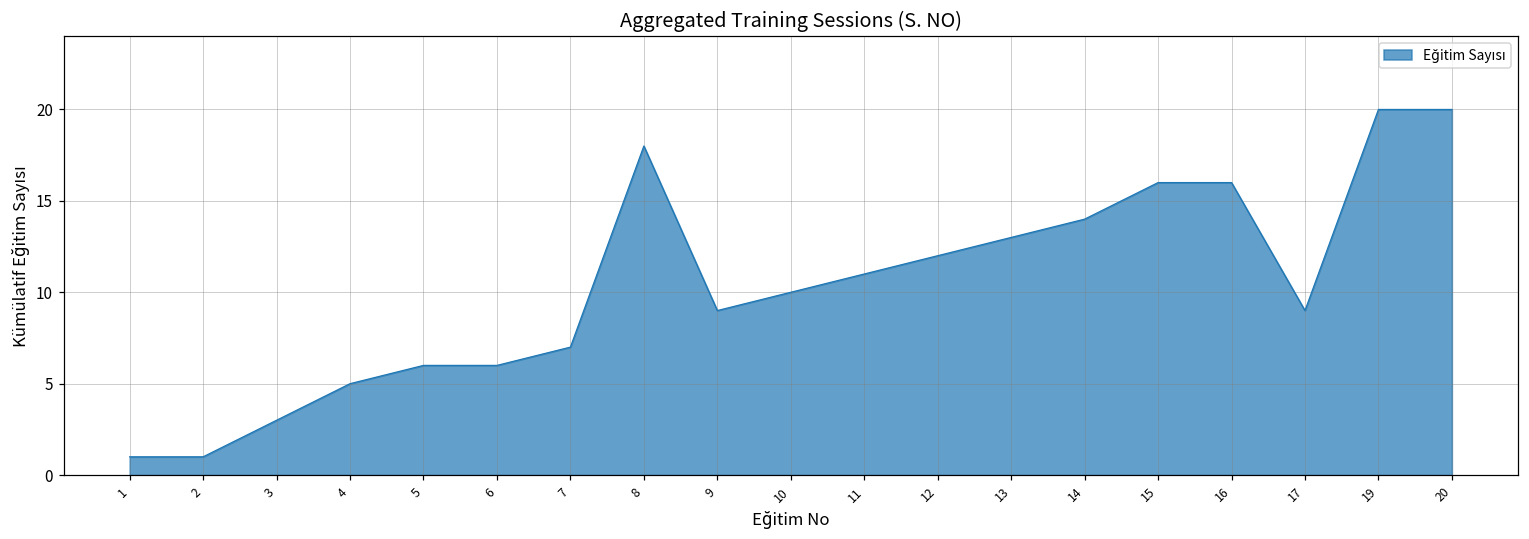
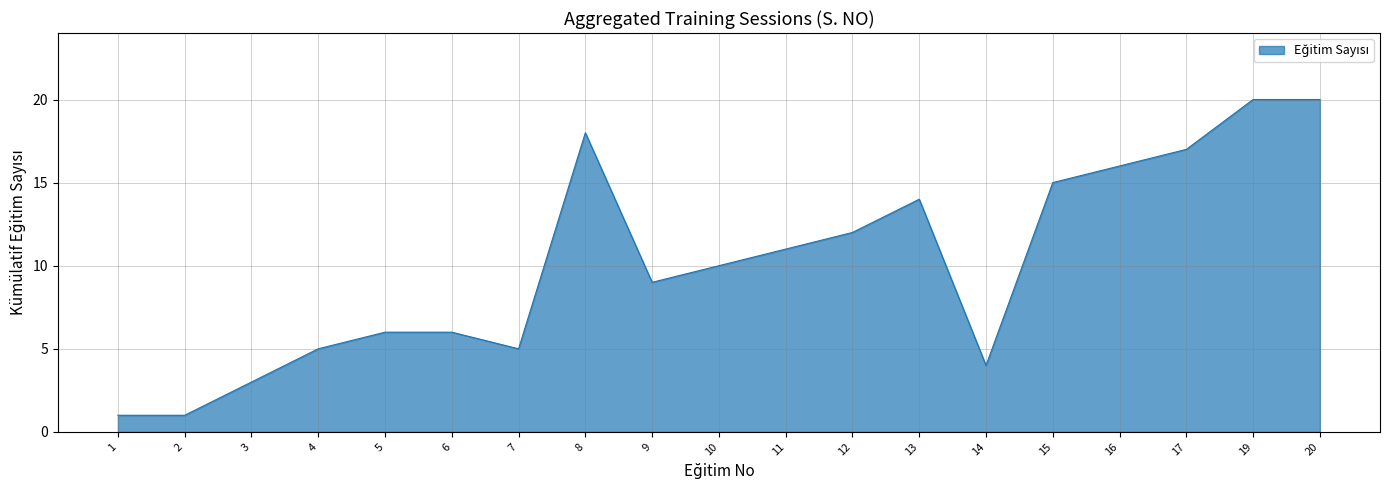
  {
    "1": 1,
    "2": 1,
    "3": 3,
    "4": 5,
    "5": 6,
    "6": 6,
-   "7": 7,
+   "7": 5,
    "8": 18,
    "9": 9,
    "10": 10,
    "11": 11,
    "12": 12,
-   "13": 13,
-   "14": 14,
-   "15": 16,
+   "13": 14,
+   "14": 4,
+   "15": 15,
    "16": 16,
-   "17": 9,
+   "17": 17,
    "19": 20,
    "20": 20
  }
